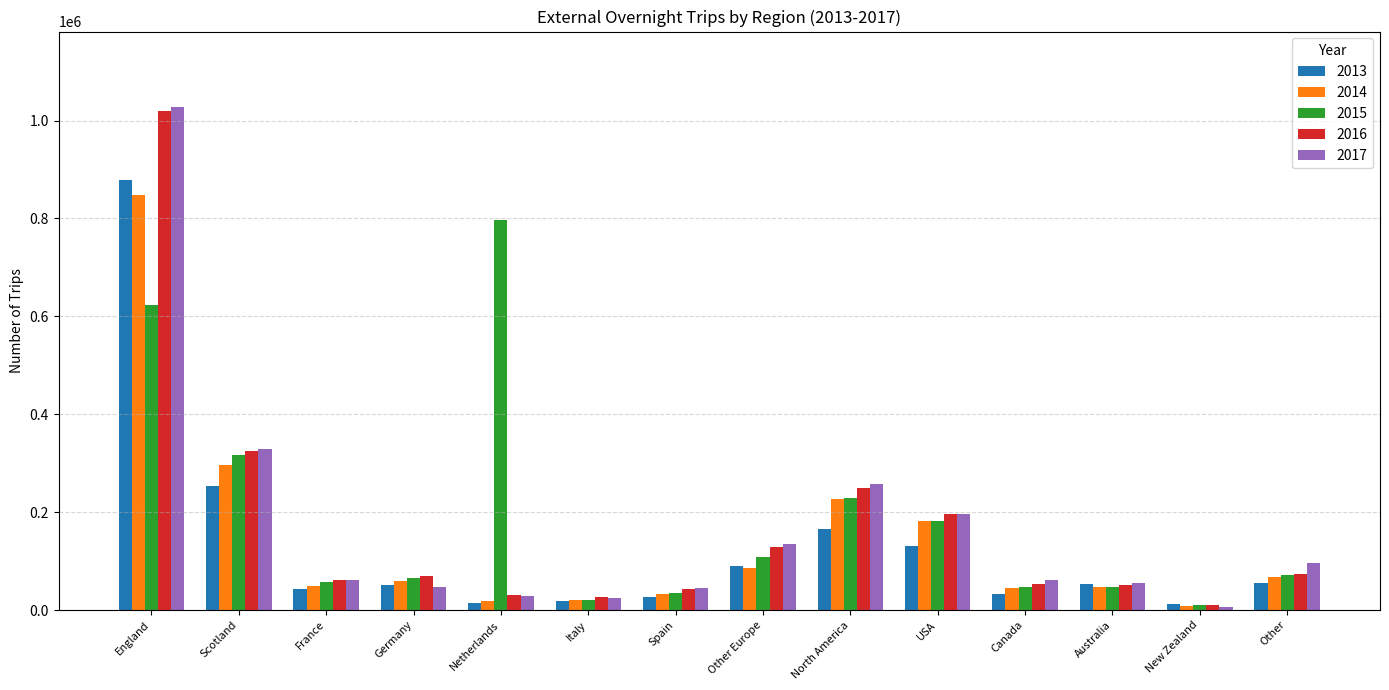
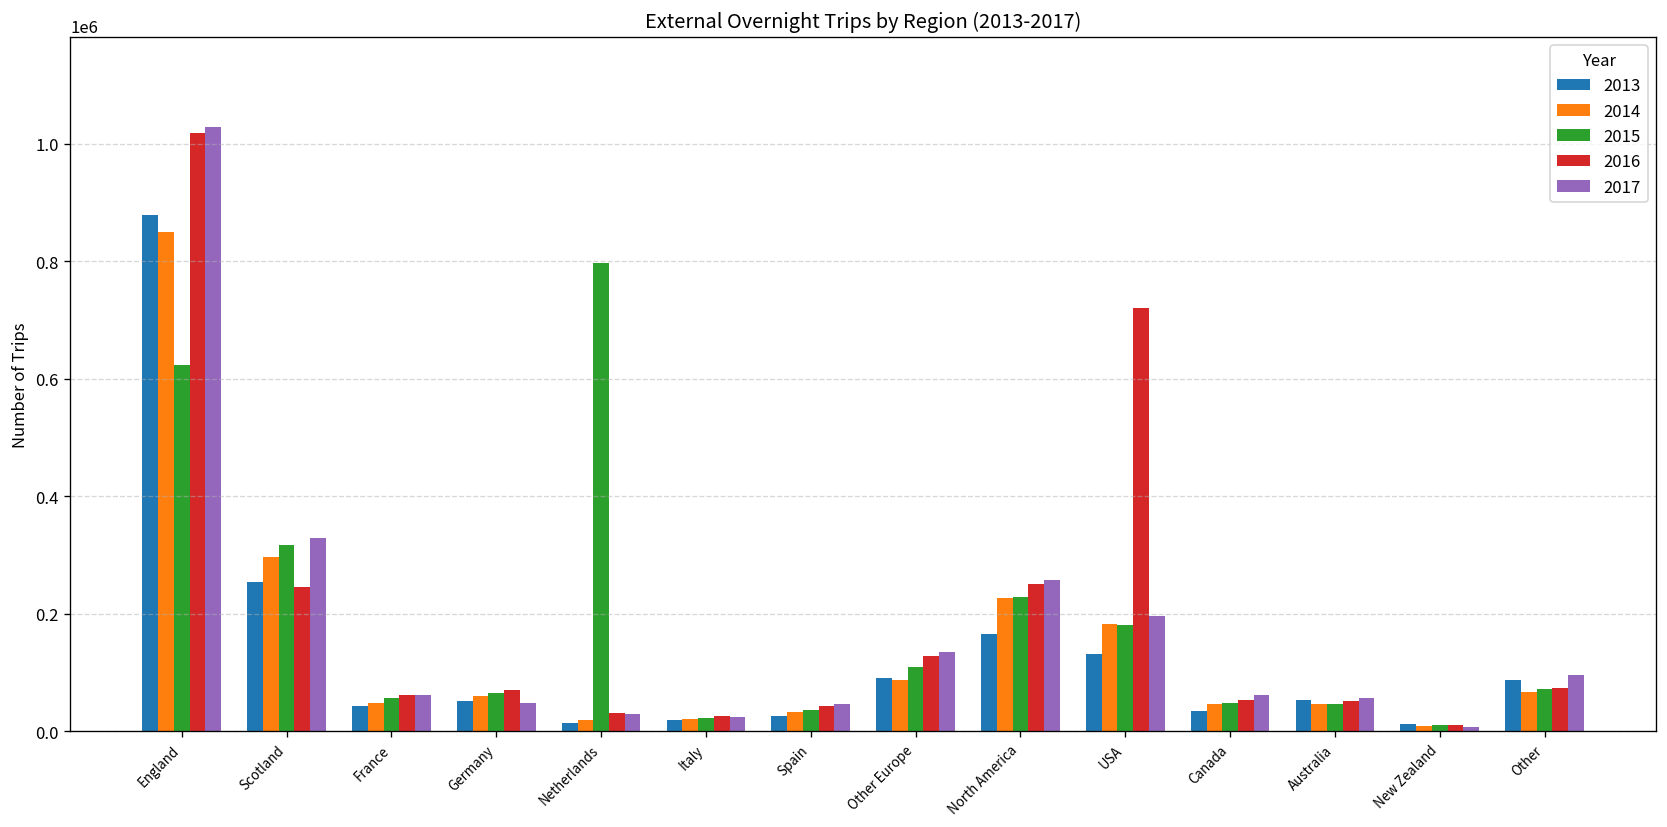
  {
    "2013": {
      "England": 880000,
      "Scotland": 250000,
      "France": 40000,
      "Germany": 50000,
      "Netherlands": 10000,
      "Italy": 20000,
      "Spain": 30000,
      "Other Europe": 90000,
      "North America": 170000,
      "USA": 130000,
      "Canada": 30000,
      "Australia": 50000,
      "New Zealand": 10000,
-     "Other": 60000
+     "Other": 90000
    },
    "2014": {
      "England": 850000,
      "Scotland": 300000,
      "France": 50000,
      "Germany": 60000,
      "Netherlands": 20000,
      "Italy": 20000,
      "Spain": 30000,
      "Other Europe": 90000,
      "North America": 230000,
      "USA": 180000,
      "Canada": 50000,
      "Australia": 50000,
      "New Zealand": 10000,
      "Other": 70000
    },
    "2015": {
      "England": 620000,
      "Scotland": 320000,
      "France": 60000,
      "Germany": 60000,
      "Netherlands": 800000,
      "Italy": 20000,
      "Spain": 40000,
      "Other Europe": 110000,
      "North America": 230000,
      "USA": 180000,
      "Canada": 50000,
      "Australia": 50000,
      "New Zealand": 10000,
      "Other": 70000
    },
    "2016": {
      "England": 1020000,
-     "Scotland": 330000,
+     "Scotland": 240000,
      "France": 60000,
      "Germany": 70000,
      "Netherlands": 30000,
      "Italy": 30000,
      "Spain": 40000,
      "Other Europe": 130000,
      "North America": 250000,
-     "USA": 200000,
+     "USA": 720000,
      "Canada": 50000,
      "Australia": 50000,
      "New Zealand": 10000,
      "Other": 70000
    },
    "2017": {
      "England": 1030000,
      "Scotland": 330000,
      "France": 60000,
      "Germany": 50000,
      "Netherlands": 30000,
      "Italy": 20000,
      "Spain": 50000,
      "Other Europe": 130000,
      "North America": 260000,
      "USA": 200000,
      "Canada": 60000,
      "Australia": 60000,
      "New Zealand": 10000,
      "Other": 100000
    }
  }
